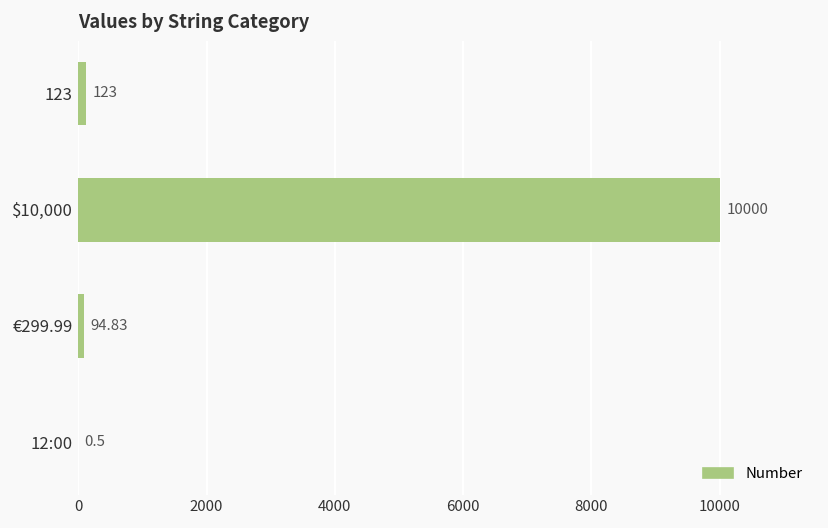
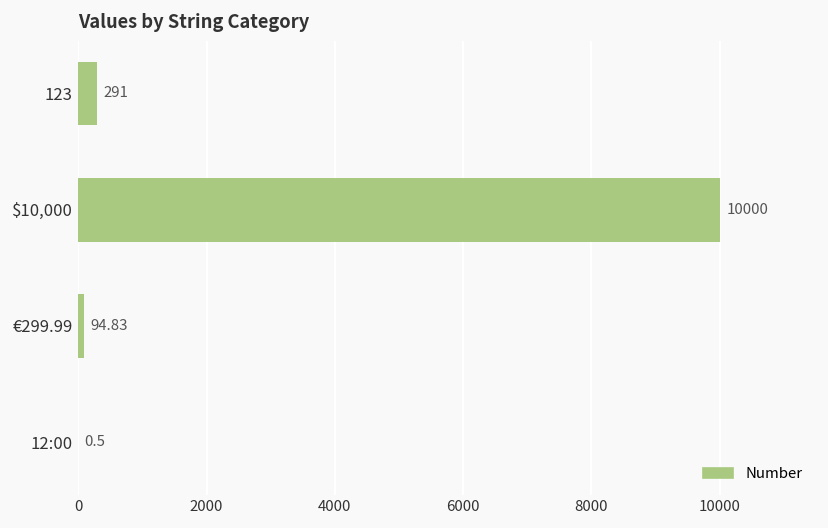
  {
-   "123": 123,
+   "123": 291,
    "$10,000": 10000,
    "€299.99": 94.83,
    "12:00": 0.5
  }
